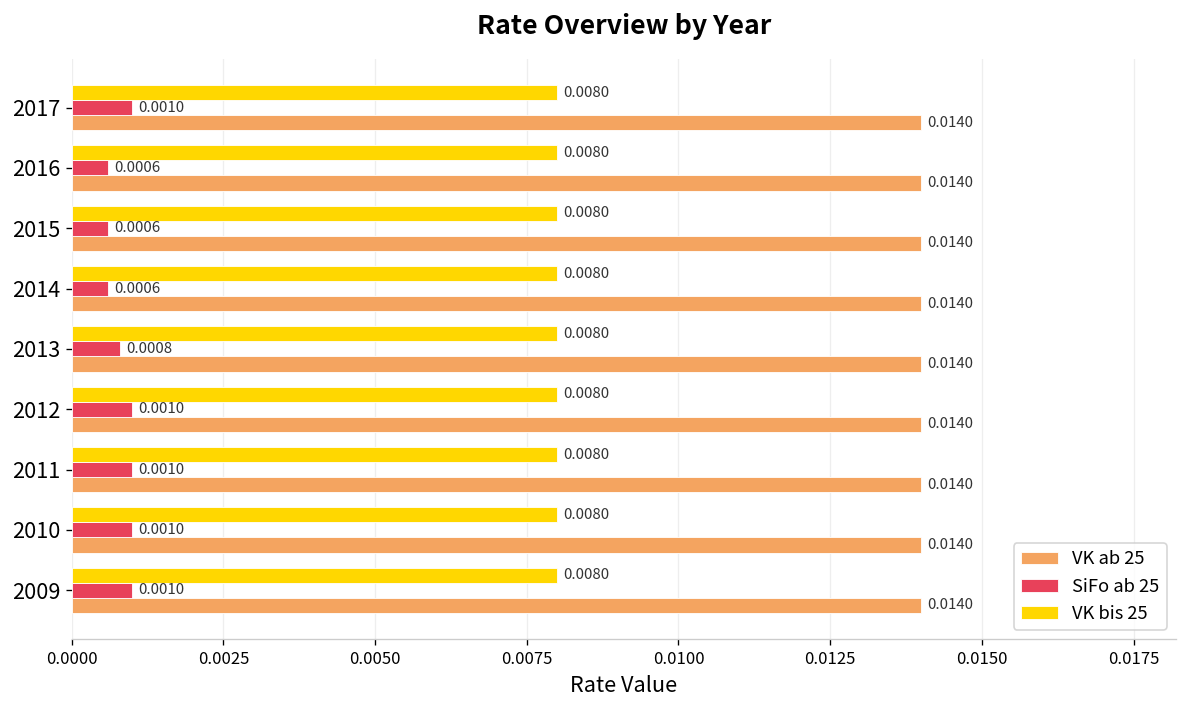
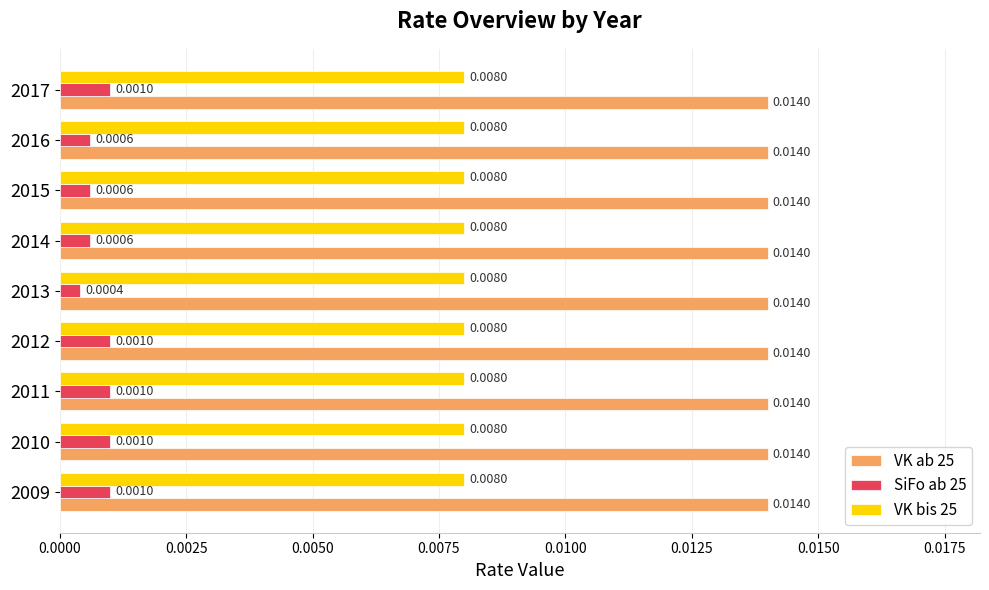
  {
    "VK ab 25": {
      "2017": 0.0140,
      "2016": 0.0140,
      "2015": 0.0140,
      "2014": 0.0140,
      "2013": 0.0140,
      "2012": 0.0140,
      "2011": 0.0140,
      "2010": 0.0140,
      "2009": 0.0140
    },
    "SiFo ab 25": {
      "2017": 0.0010,
      "2016": 0.0006,
      "2015": 0.0006,
      "2014": 0.0006,
-     "2013": 0.0008,
+     "2013": 0.0004,
      "2012": 0.0010,
      "2011": 0.0010,
      "2010": 0.0010,
      "2009": 0.0010
    },
    "VK bis 25": {
      "2017": 0.0080,
      "2016": 0.0080,
      "2015": 0.0080,
      "2014": 0.0080,
      "2013": 0.0080,
      "2012": 0.0080,
      "2011": 0.0080,
      "2010": 0.0080,
      "2009": 0.0080
    }
  }
